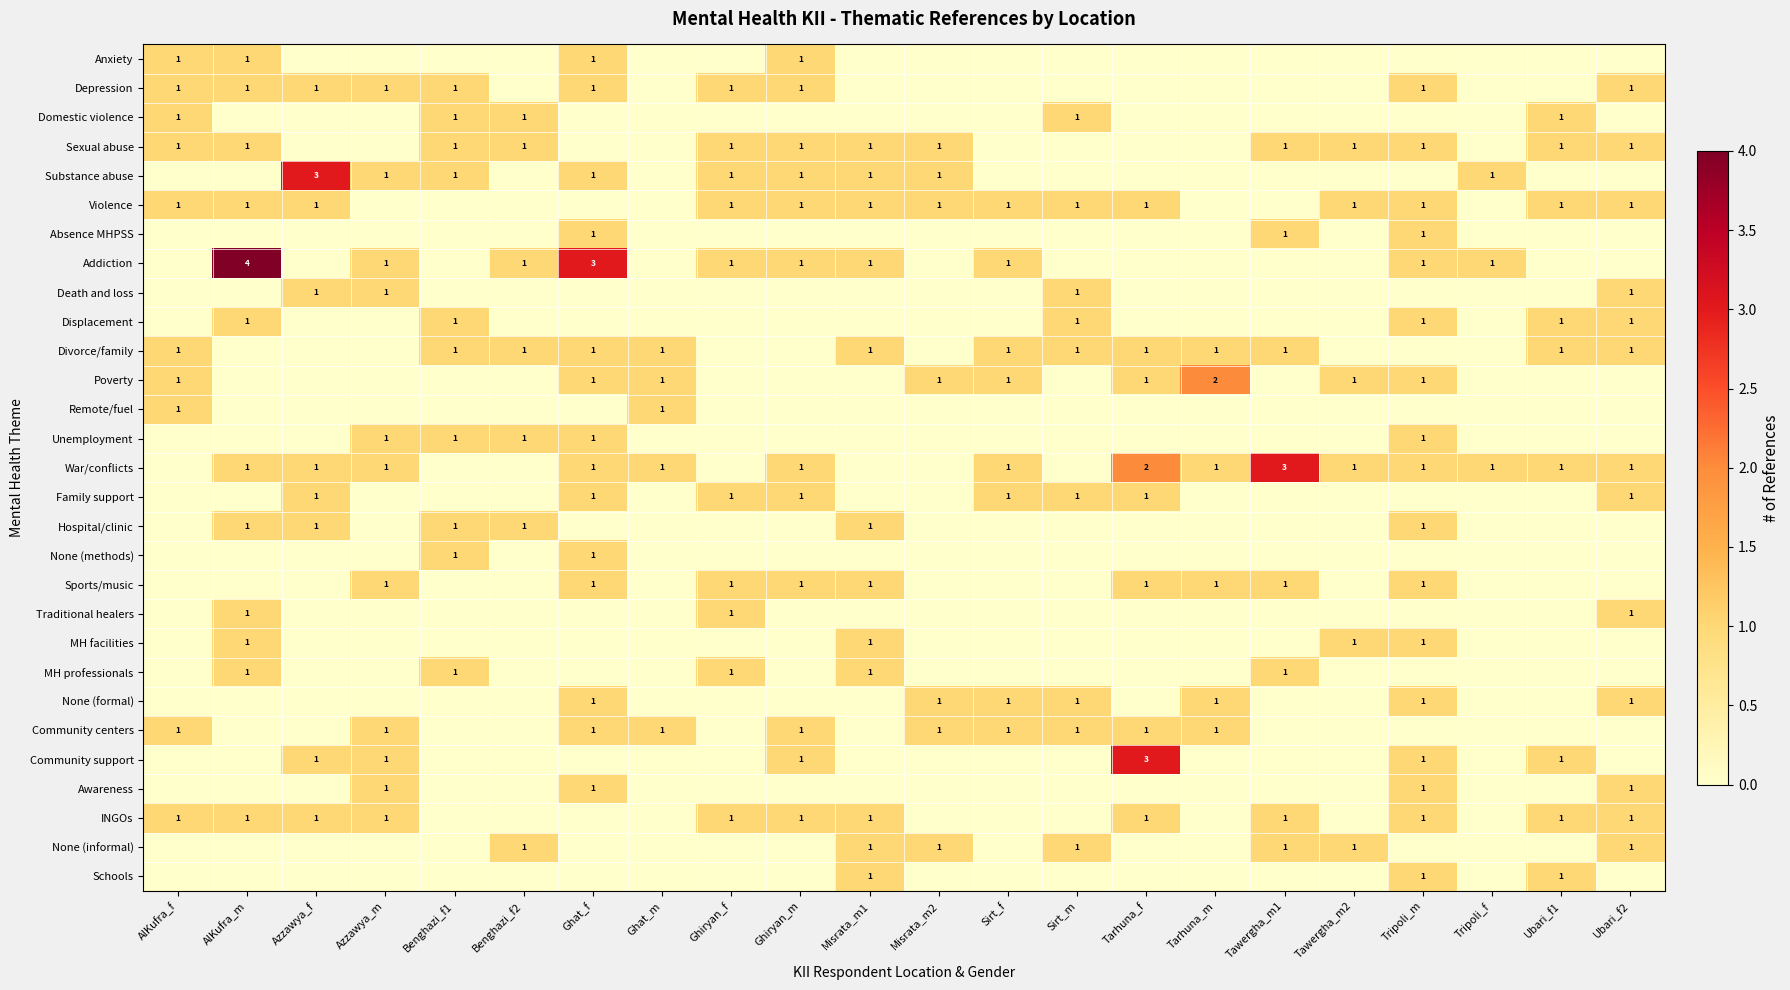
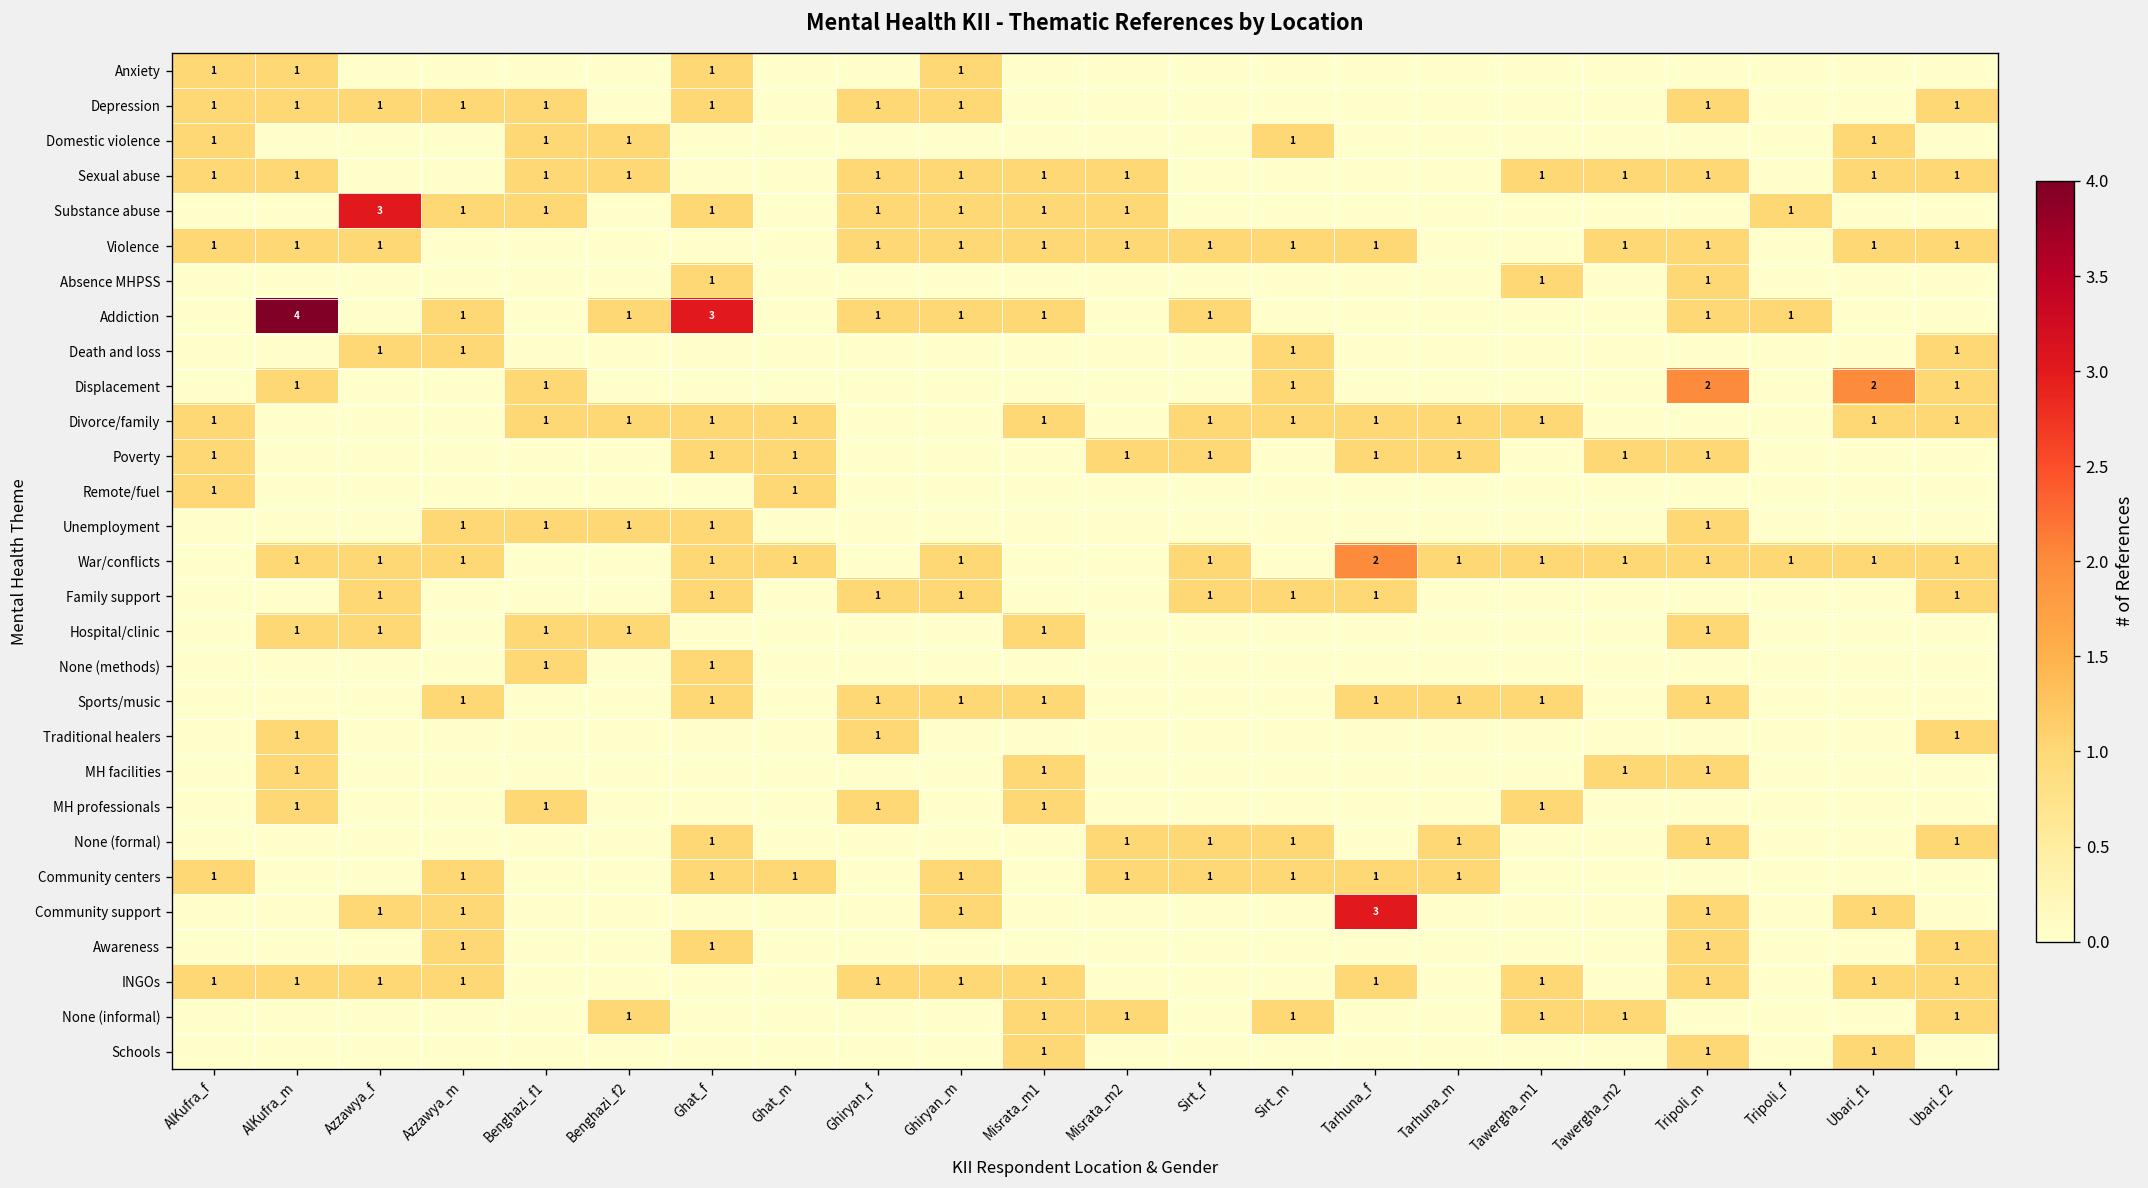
  {
    "Displacement": {
      "AlKufra_m": 1,
      "Benghazi_f1": 1,
      "Sirt_m": 1,
-     "Tripoli_m": 1,
-     "Ubari_f1": 1,
+     "Tripoli_m": 2,
+     "Ubari_f1": 2,
      "Ubari_f2": 1
    },
    "Poverty": {
      "AlKufra_f": 1,
      "Ghat_f": 1,
      "Ghat_m": 1,
      "Misrata_m2": 1,
      "Sirt_f": 1,
      "Tarhuna_f": 1,
-     "Tarhuna_m": 2,
+     "Tarhuna_m": 1,
      "Tawergha_m2": 1,
      "Tripoli_m": 1
    },
    "War/conflicts": {
      "AlKufra_m": 1,
      "Azzawya_f": 1,
      "Azzawya_m": 1,
      "Ghat_f": 1,
      "Ghat_m": 1,
      "Ghiryan_m": 1,
      "Sirt_f": 1,
      "Tarhuna_f": 2,
      "Tarhuna_m": 1,
-     "Tawergha_m1": 3,
+     "Tawergha_m1": 1,
      "Tawergha_m2": 1,
      "Tripoli_m": 1,
      "Tripoli_f": 1,
      "Ubari_f1": 1,
      "Ubari_f2": 1
    }
  }
